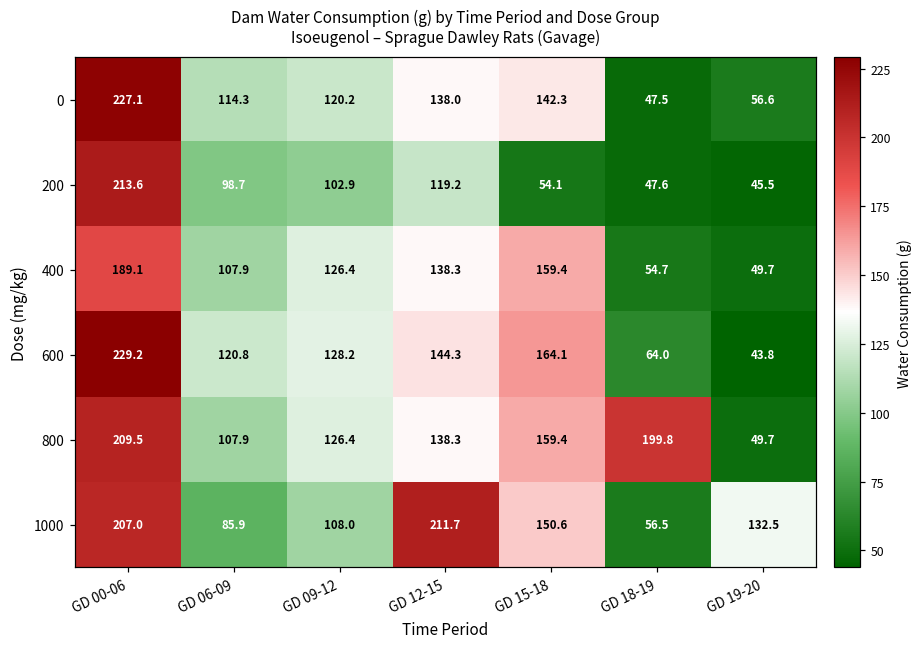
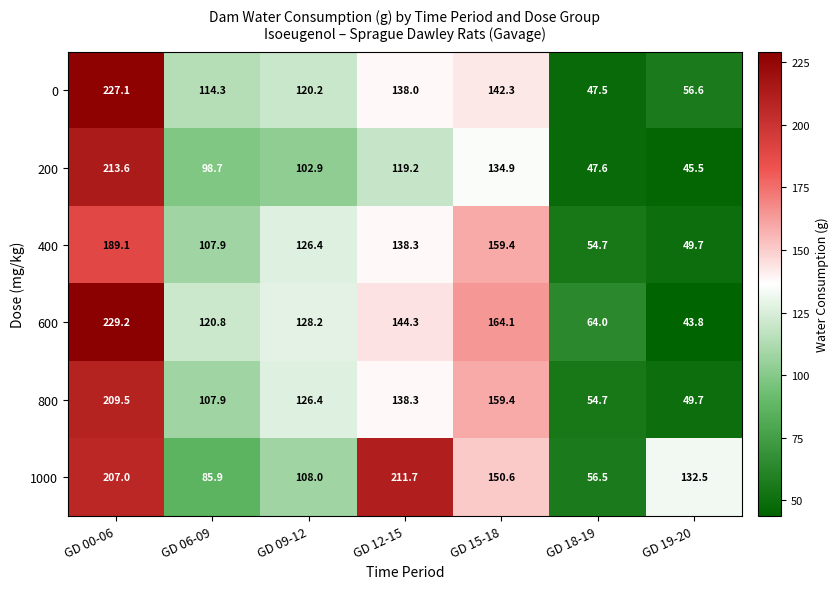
  {
    "0": {
      "GD 00-06": 227.1,
      "GD 06-09": 114.3,
      "GD 09-12": 120.2,
      "GD 12-15": 138.0,
      "GD 15-18": 142.3,
      "GD 18-19": 47.5,
      "GD 19-20": 56.6
    },
    "200": {
      "GD 00-06": 213.6,
      "GD 06-09": 98.7,
      "GD 09-12": 102.9,
      "GD 12-15": 119.2,
-     "GD 15-18": 54.1,
+     "GD 15-18": 134.9,
      "GD 18-19": 47.6,
      "GD 19-20": 45.5
    },
    "400": {
      "GD 00-06": 189.1,
      "GD 06-09": 107.9,
      "GD 09-12": 126.4,
      "GD 12-15": 138.3,
      "GD 15-18": 159.4,
      "GD 18-19": 54.7,
      "GD 19-20": 49.7
    },
    "600": {
      "GD 00-06": 229.2,
      "GD 06-09": 120.8,
      "GD 09-12": 128.2,
      "GD 12-15": 144.3,
      "GD 15-18": 164.1,
      "GD 18-19": 64.0,
      "GD 19-20": 43.8
    },
    "800": {
      "GD 00-06": 209.5,
      "GD 06-09": 107.9,
      "GD 09-12": 126.4,
      "GD 12-15": 138.3,
      "GD 15-18": 159.4,
-     "GD 18-19": 199.8,
+     "GD 18-19": 54.7,
      "GD 19-20": 49.7
    },
    "1000": {
      "GD 00-06": 207.0,
      "GD 06-09": 85.9,
      "GD 09-12": 108.0,
      "GD 12-15": 211.7,
      "GD 15-18": 150.6,
      "GD 18-19": 56.5,
      "GD 19-20": 132.5
    }
  }
